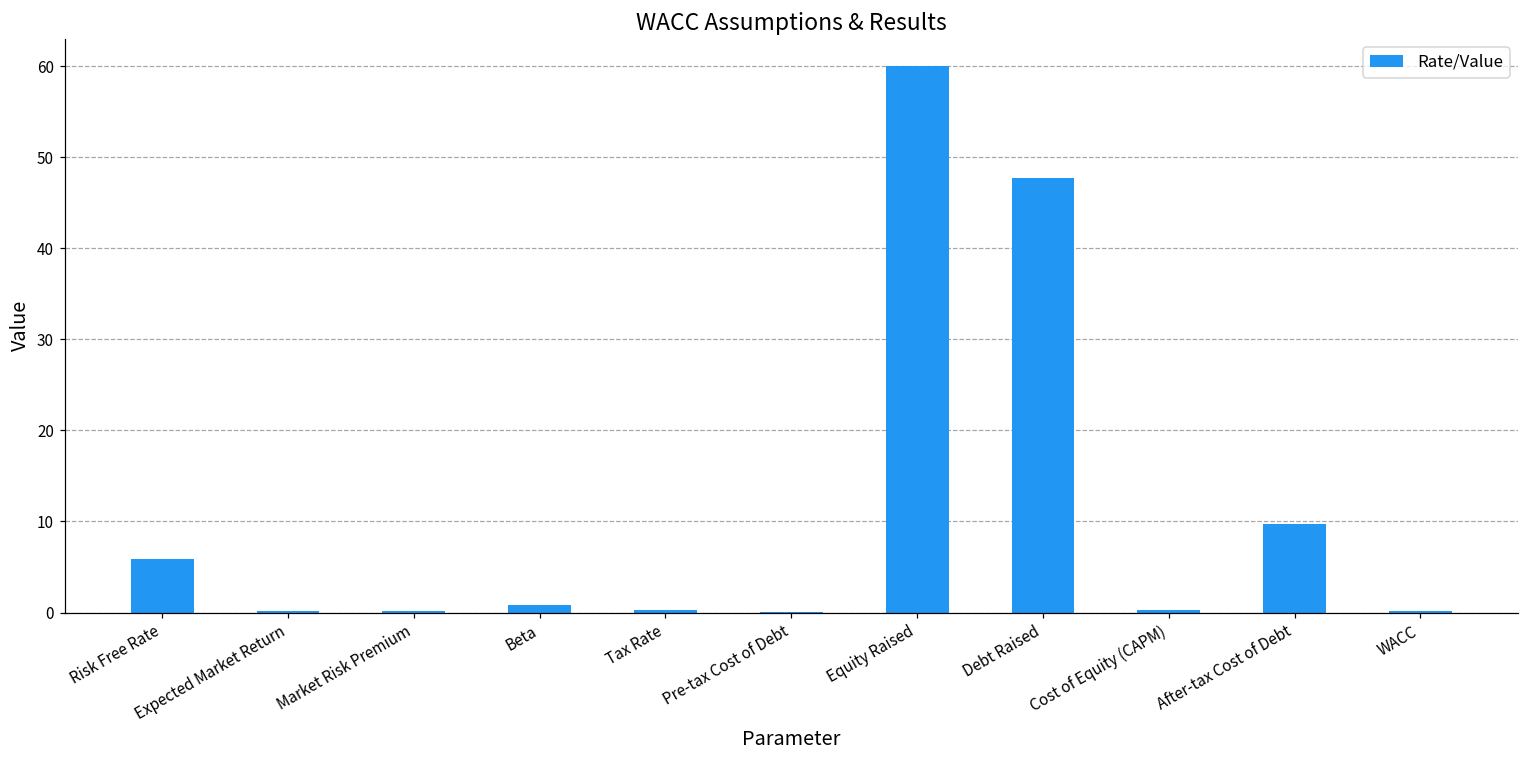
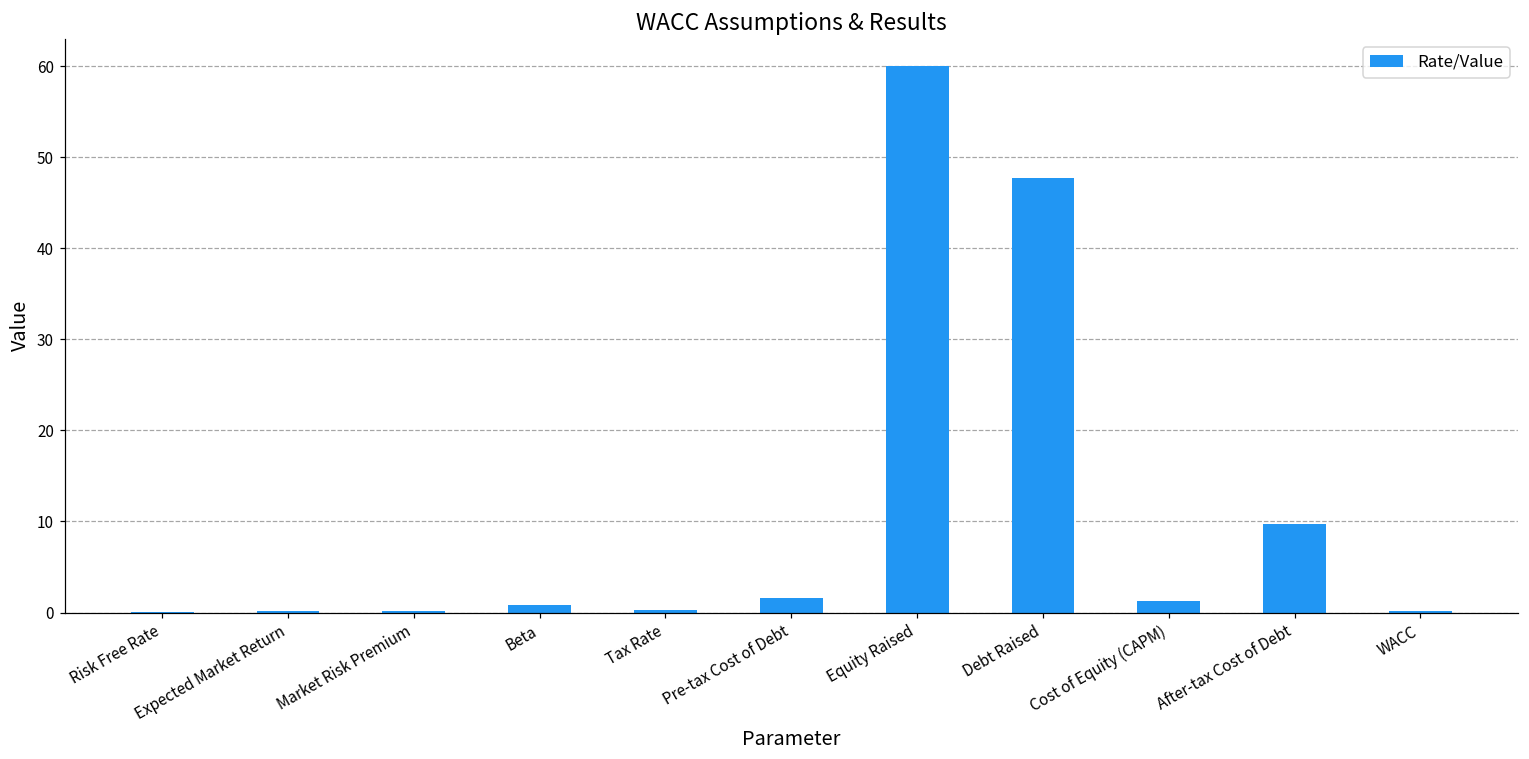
  {
-   "Risk Free Rate": 6,
+   "Risk Free Rate": 0,
    "Beta": 1,
-   "Pre-tax Cost of Debt": 0,
+   "Pre-tax Cost of Debt": 2,
    "Equity Raised": 60,
    "Debt Raised": 48,
-   "Cost of Equity (CAPM)": 0,
+   "Cost of Equity (CAPM)": 1,
    "After-tax Cost of Debt": 10
  }
